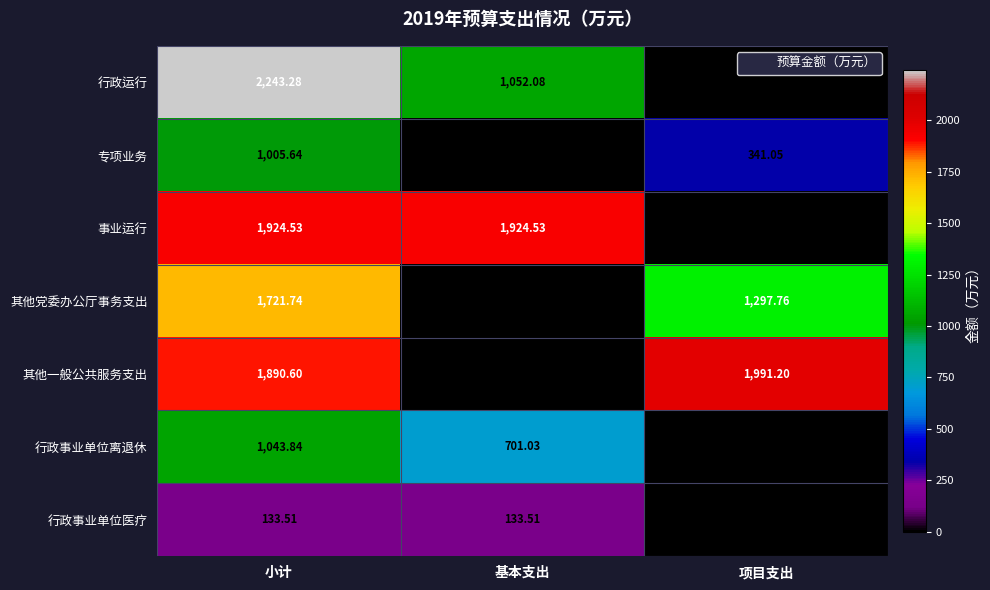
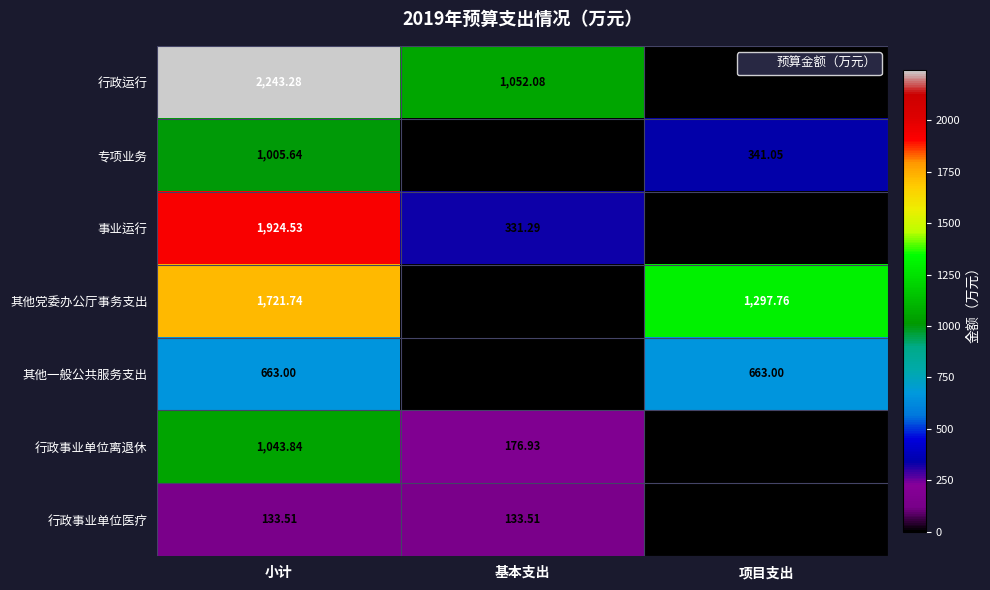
  {
    "行政运行": {
      "小计": "2,243.28",
      "基本支出": "1,052.08"
    },
    "专项业务": {
      "小计": "1,005.64",
      "项目支出": "341.05"
    },
    "事业运行": {
      "小计": "1,924.53",
-     "基本支出": "1,924.53"
+     "基本支出": "331.29"
    },
    "其他党委办公厅事务支出": {
      "小计": "1,721.74",
      "项目支出": "1,297.76"
    },
    "其他一般公共服务支出": {
-     "小计": "1,890.60",
-     "项目支出": "1,991.20"
+     "小计": "663.00",
+     "项目支出": "663.00"
    },
    "行政事业单位离退休": {
      "小计": "1,043.84",
-     "基本支出": "701.03"
+     "基本支出": "176.93"
    },
    "行政事业单位医疗": {
      "小计": "133.51",
      "基本支出": "133.51"
    }
  }
